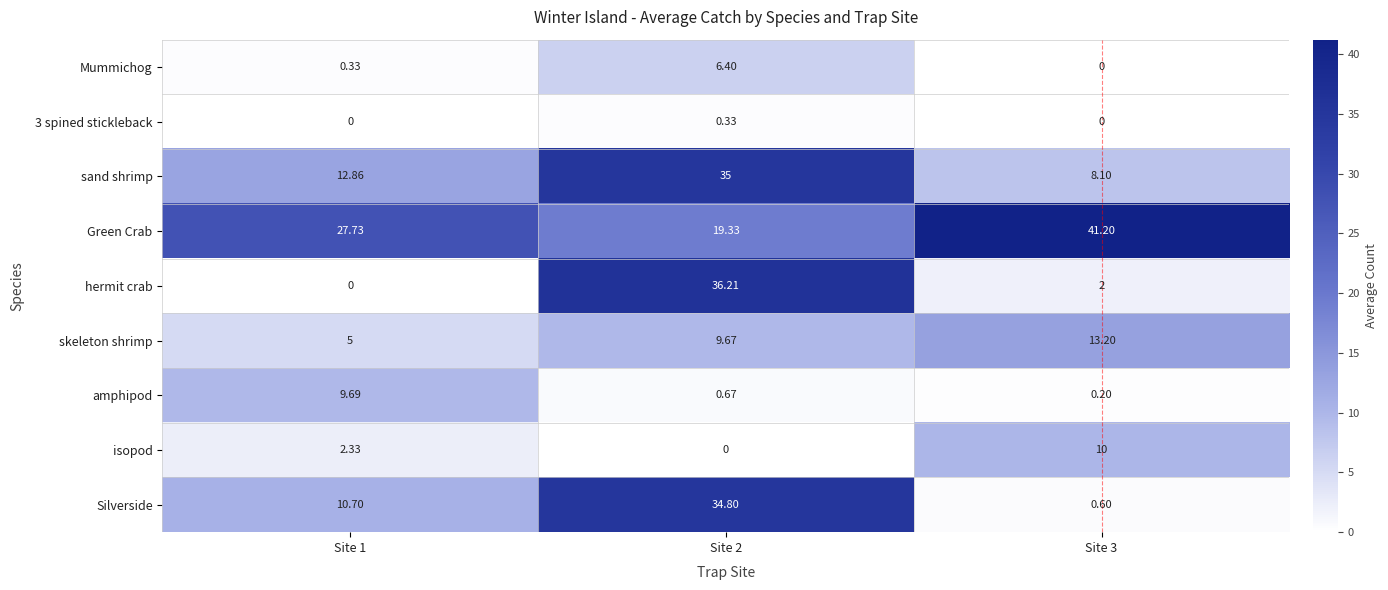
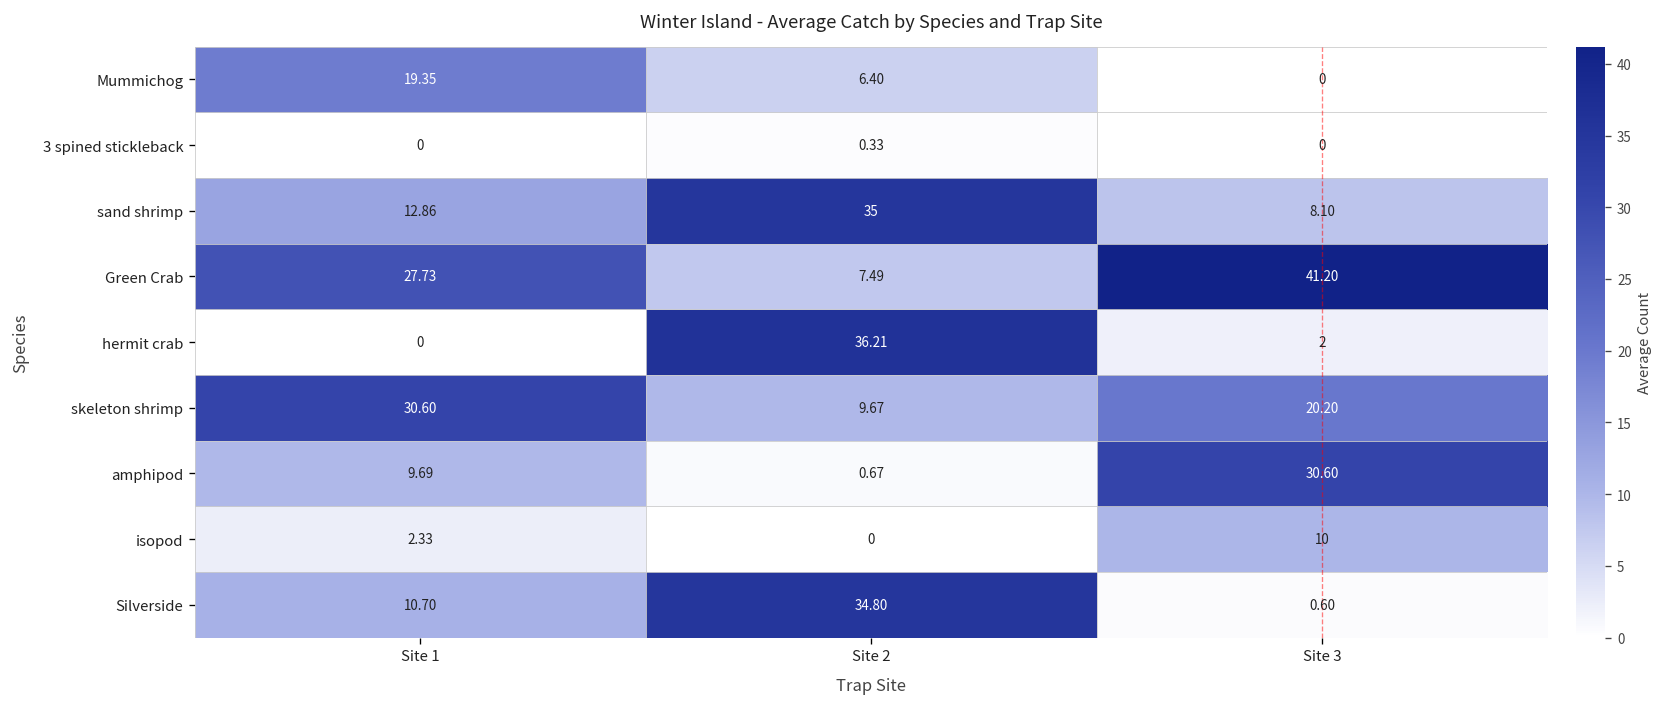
  {
    "Mummichog": {
-     "Site 1": 0.33,
+     "Site 1": 19.35,
      "Site 2": 6.40,
      "Site 3": 0
    },
    "3 spined stickleback": {
      "Site 1": 0,
      "Site 2": 0.33,
      "Site 3": 0
    },
    "sand shrimp": {
      "Site 1": 12.86,
      "Site 2": 35,
      "Site 3": 8.10
    },
    "Green Crab": {
      "Site 1": 27.73,
-     "Site 2": 19.33,
+     "Site 2": 7.49,
      "Site 3": 41.20
    },
    "hermit crab": {
      "Site 1": 0,
      "Site 2": 36.21,
      "Site 3": 2
    },
    "skeleton shrimp": {
-     "Site 1": 5,
+     "Site 1": 30.60,
      "Site 2": 9.67,
-     "Site 3": 13.20
+     "Site 3": 20.20
    },
    "amphipod": {
      "Site 1": 9.69,
      "Site 2": 0.67,
-     "Site 3": 0.20
+     "Site 3": 30.60
    },
    "isopod": {
      "Site 1": 2.33,
      "Site 2": 0,
      "Site 3": 10
    },
    "Silverside": {
      "Site 1": 10.70,
      "Site 2": 34.80,
      "Site 3": 0.60
    }
  }
